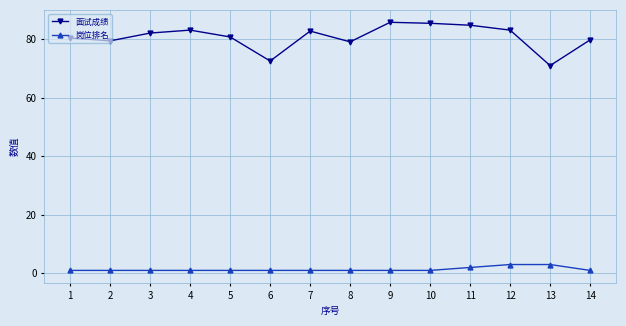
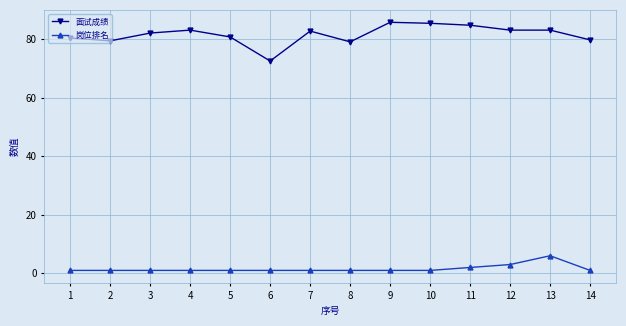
  {
    "面试成绩": {
      "3": 82,
      "4": 83,
      "5": 81,
      "6": 72,
      "7": 83,
      "8": 79,
      "9": 86,
      "10": 85,
      "11": 85,
      "12": 83,
-     "13": 71,
+     "13": 83,
      "14": 80
    },
    "岗位排名": {
      "1": 1,
      "2": 1,
      "3": 1,
      "4": 1,
      "5": 1,
      "6": 1,
      "7": 1,
      "8": 1,
      "9": 1,
      "10": 1,
      "11": 2,
      "12": 3,
-     "13": 3,
+     "13": 6,
      "14": 1
    }
  }
